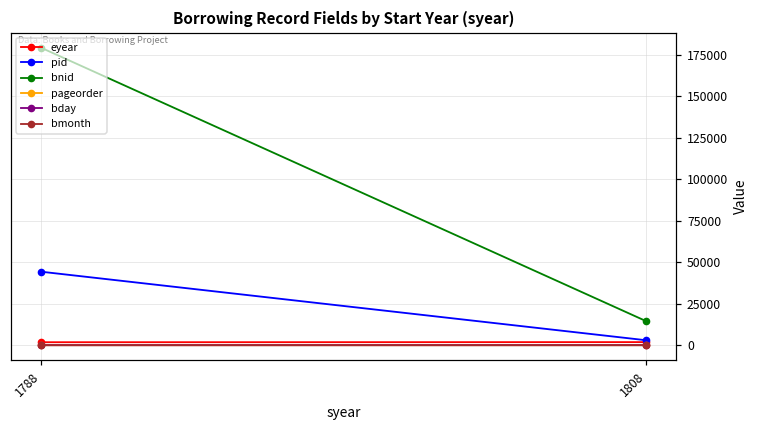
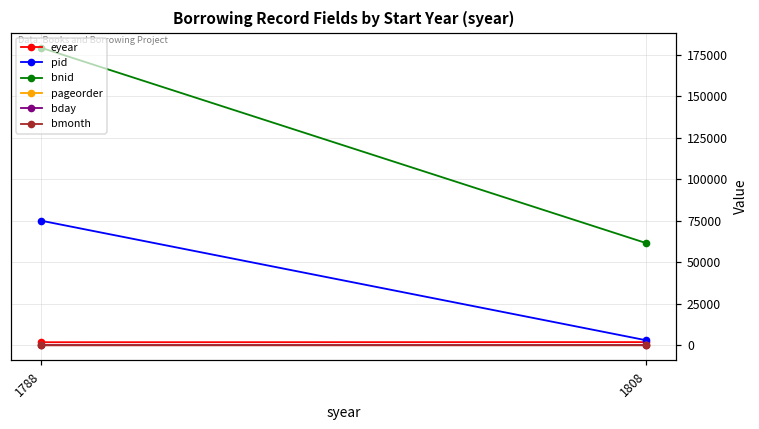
  {
    "eyear": {
      "1788": 2000
    },
    "pid": {
-     "1788": 44000
+     "1788": 75000
    },
    "bnid": {
-     "1808": 15000
+     "1808": 62000
    },
    "bmonth": {
      "1788": 0,
      "1808": 0
    }
  }
